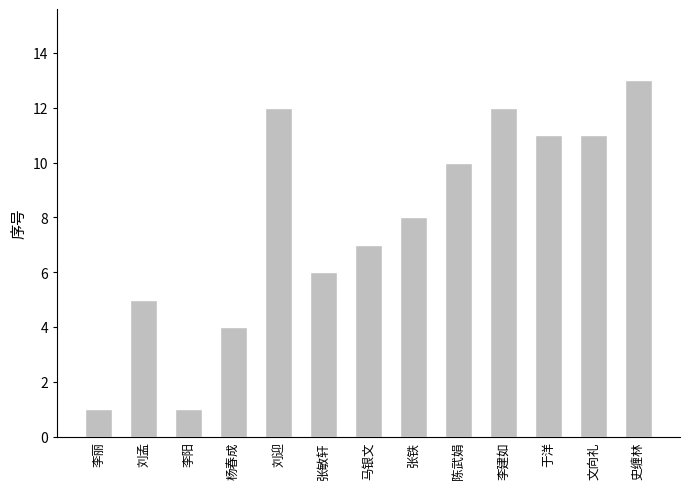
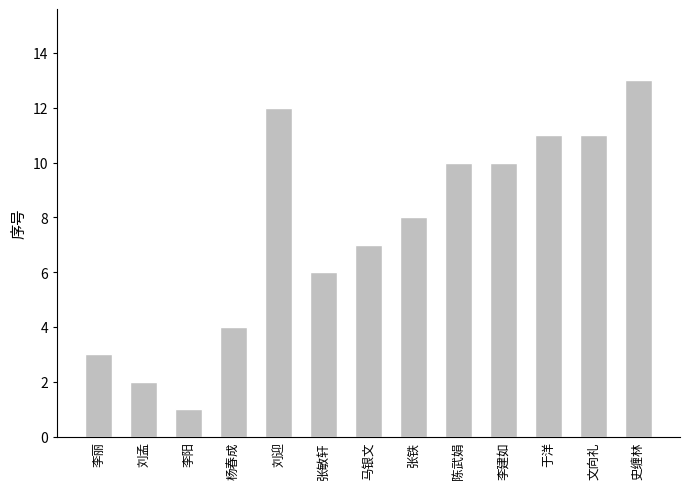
  {
-   "李丽": 1,
-   "刘孟": 5,
+   "李丽": 3,
+   "刘孟": 2,
    "李阳": 1,
    "杨春成": 4,
    "刘迎": 12,
    "张敏轩": 6,
    "马银文": 7,
    "张铁": 8,
    "陈武娟": 10,
-   "李建如": 12,
+   "李建如": 10,
    "于洋": 11,
    "文向礼": 11,
    "史缠林": 13
  }
